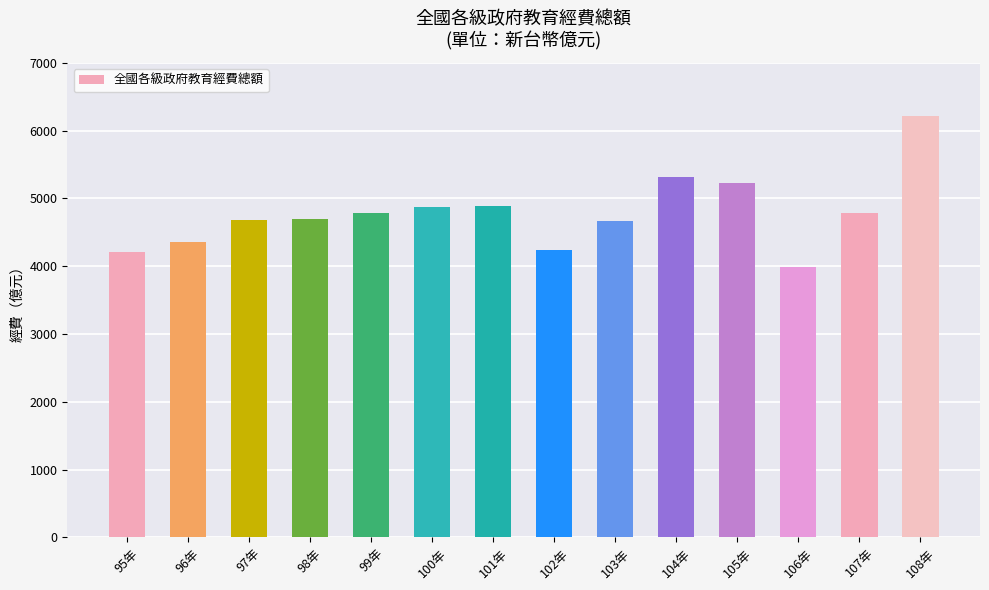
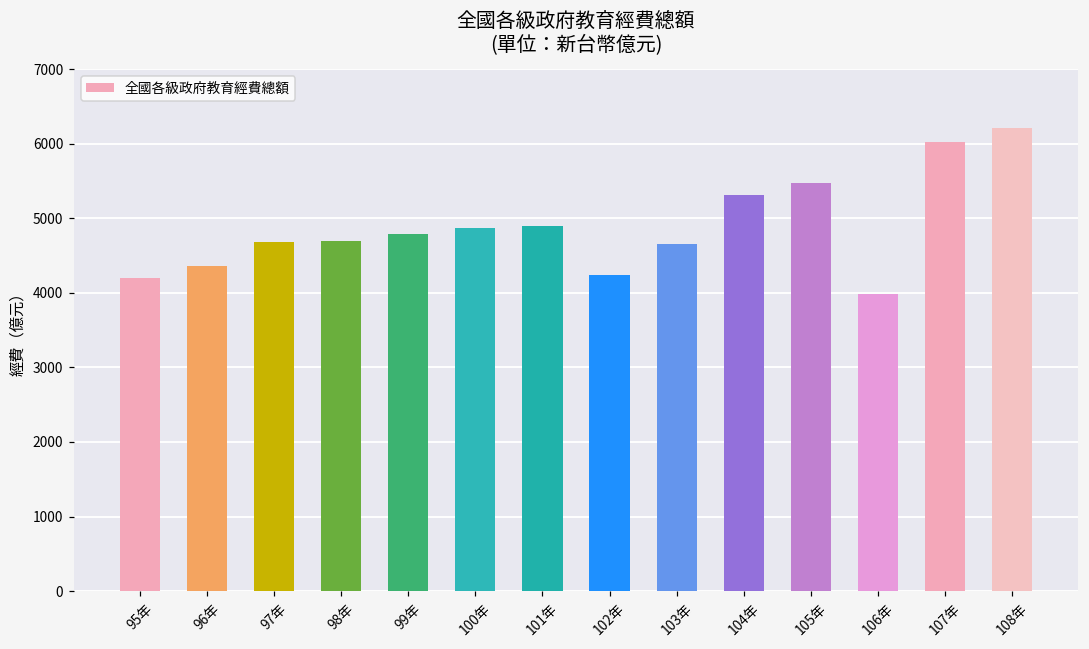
  {
    "95年": 4200,
    "96年": 4400,
    "97年": 4700,
    "98年": 4700,
    "99年": 4800,
    "100年": 4900,
    "101年": 4900,
    "102年": 4200,
    "103年": 4700,
    "104年": 5300,
-   "105年": 5200,
+   "105年": 5500,
    "106年": 4000,
-   "107年": 4800,
+   "107年": 6000,
    "108年": 6200
  }
